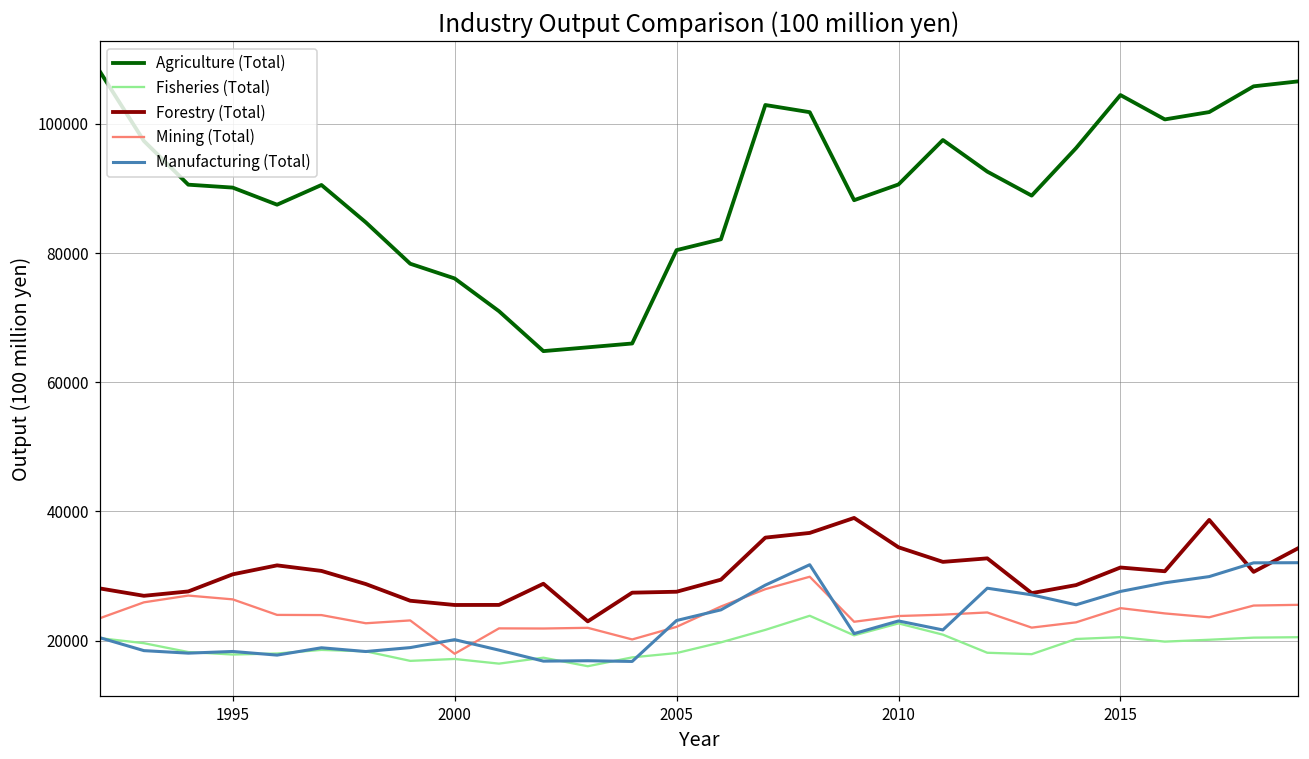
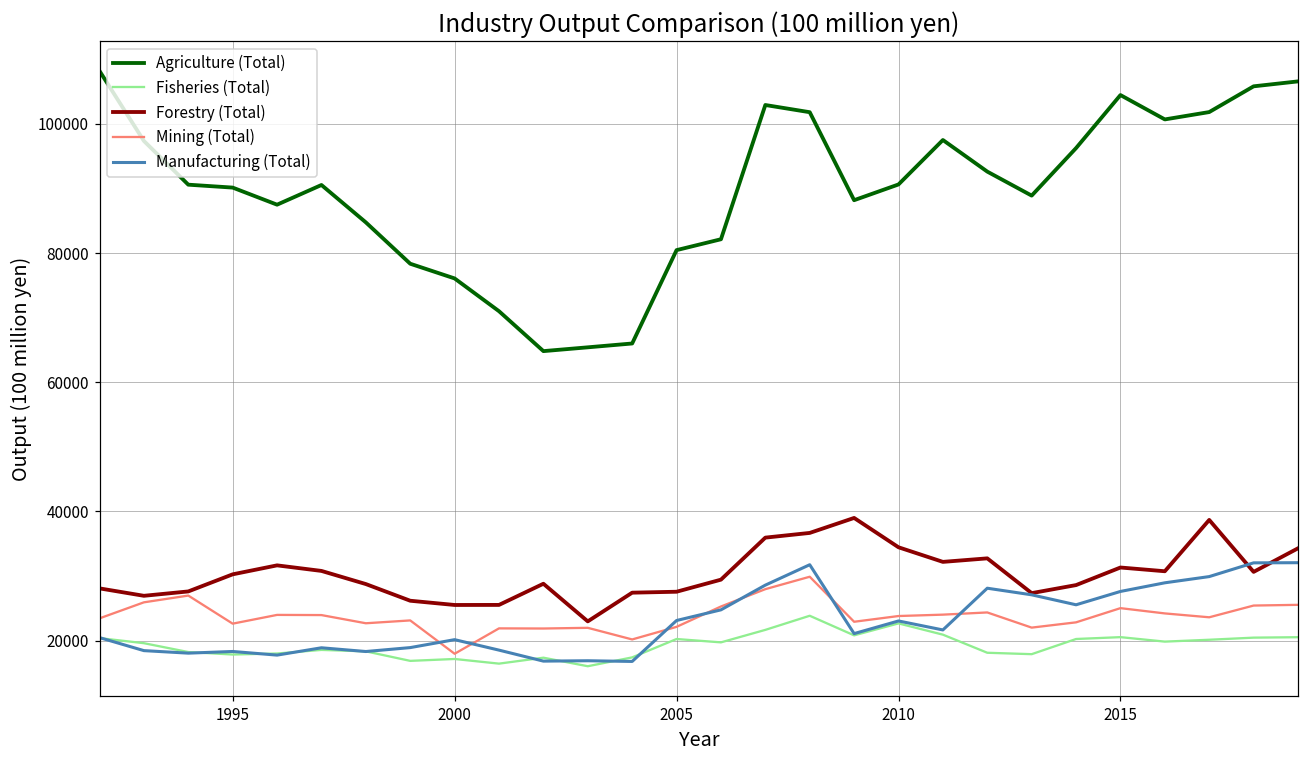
  {
    "Agriculture (Total)": {
      "1995": 90000,
      "2000": 76000,
      "2005": 80000,
      "2010": 91000,
      "2015": 104000
    },
    "Fisheries (Total)": {
      "1995": 18000,
      "2000": 17000,
-     "2005": 18000,
+     "2005": 20000,
      "2015": 21000
    },
    "Forestry (Total)": {
      "1995": 30000,
      "2000": 26000,
      "2005": 28000,
      "2010": 34000,
      "2015": 31000
    },
    "Mining (Total)": {
-     "1995": 26000,
+     "1995": 23000,
      "2000": 18000,
      "2005": 22000,
      "2010": 24000,
      "2015": 25000
    },
    "Manufacturing (Total)": {
      "1995": 18000,
      "2000": 20000,
      "2005": 23000,
      "2015": 28000
    }
  }
